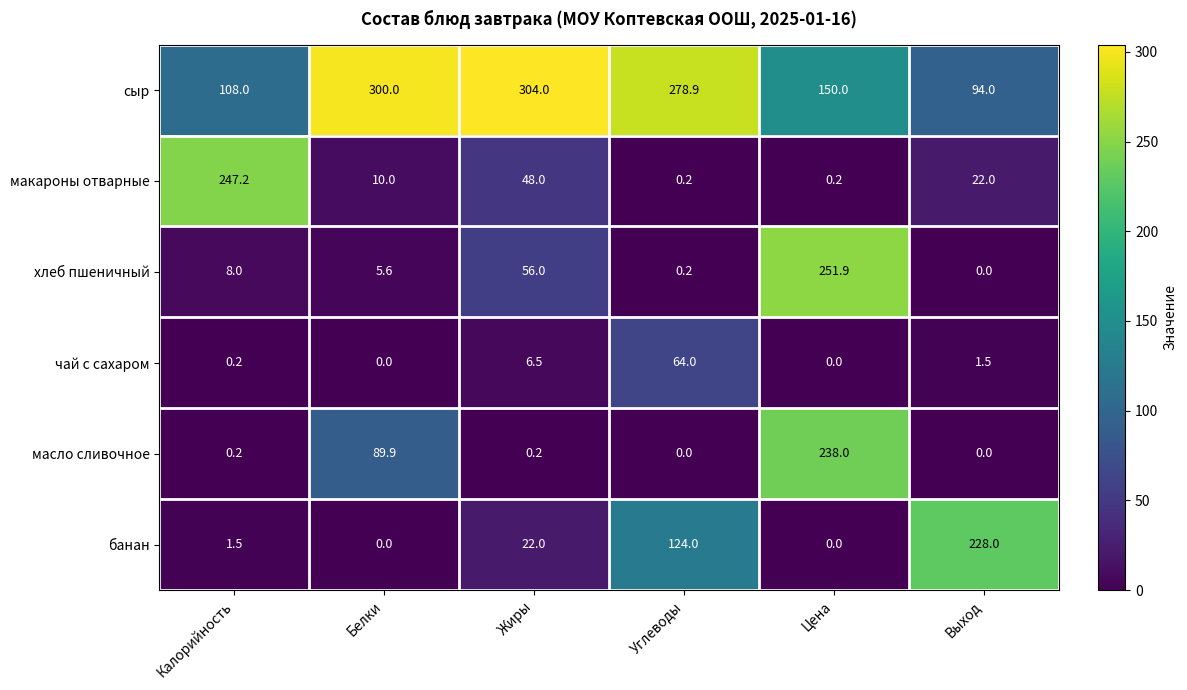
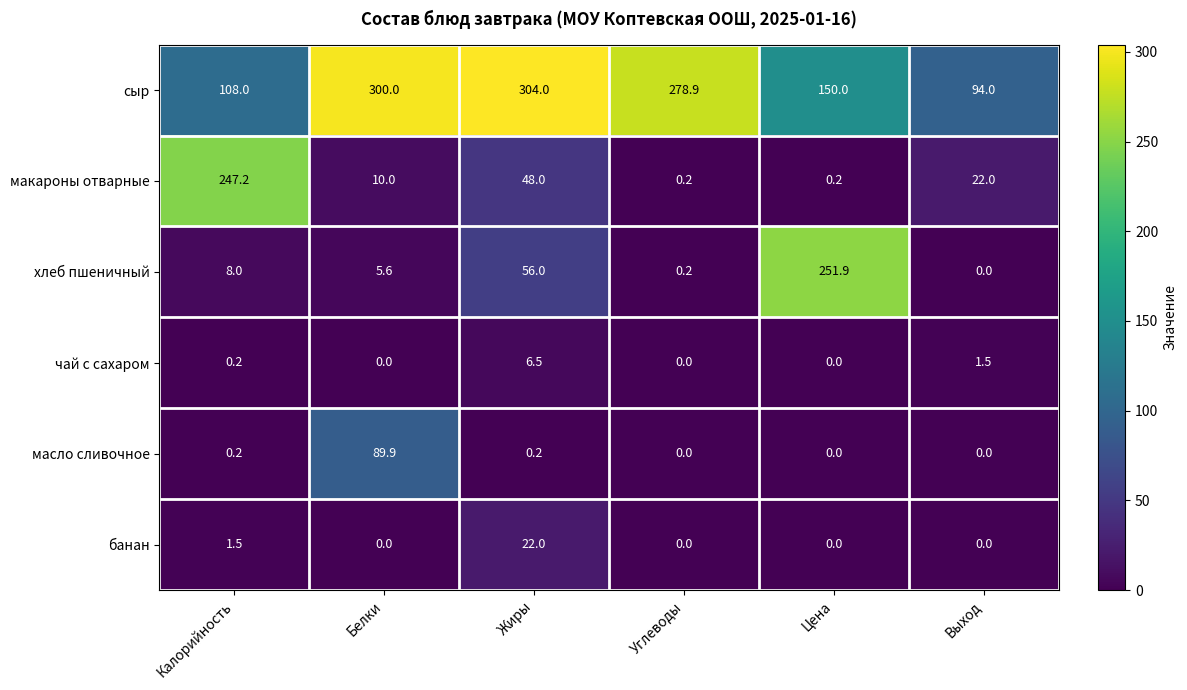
  {
    "сыр": {
      "Калорийность": 108.0,
      "Белки": 300.0,
      "Жиры": 304.0,
      "Углеводы": 278.9,
      "Цена": 150.0,
      "Выход": 94.0
    },
    "макароны отварные": {
      "Калорийность": 247.2,
      "Белки": 10.0,
      "Жиры": 48.0,
      "Углеводы": 0.2,
      "Цена": 0.2,
      "Выход": 22.0
    },
    "хлеб пшеничный": {
      "Калорийность": 8.0,
      "Белки": 5.6,
      "Жиры": 56.0,
      "Углеводы": 0.2,
      "Цена": 251.9,
      "Выход": 0.0
    },
    "чай с сахаром": {
      "Калорийность": 0.2,
      "Белки": 0.0,
      "Жиры": 6.5,
-     "Углеводы": 64.0,
+     "Углеводы": 0.0,
      "Цена": 0.0,
      "Выход": 1.5
    },
    "масло сливочное": {
      "Калорийность": 0.2,
      "Белки": 89.9,
      "Жиры": 0.2,
      "Углеводы": 0.0,
-     "Цена": 238.0,
+     "Цена": 0.0,
      "Выход": 0.0
    },
    "банан": {
      "Калорийность": 1.5,
      "Белки": 0.0,
      "Жиры": 22.0,
-     "Углеводы": 124.0,
+     "Углеводы": 0.0,
      "Цена": 0.0,
-     "Выход": 228.0
+     "Выход": 0.0
    }
  }
